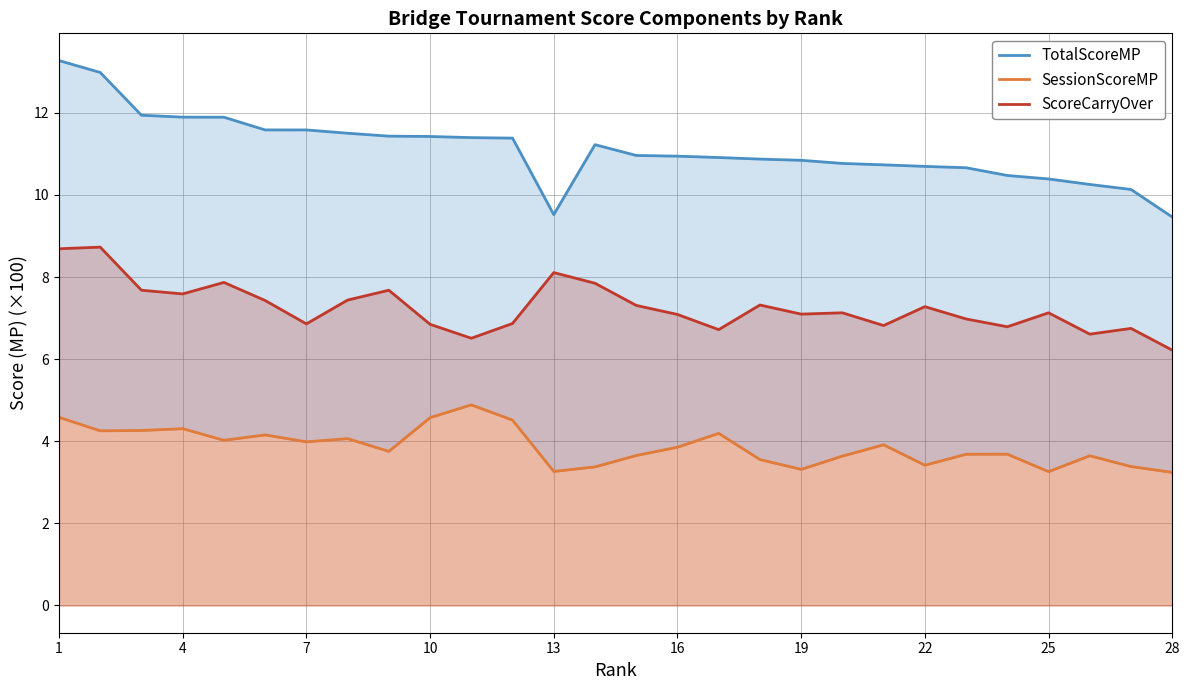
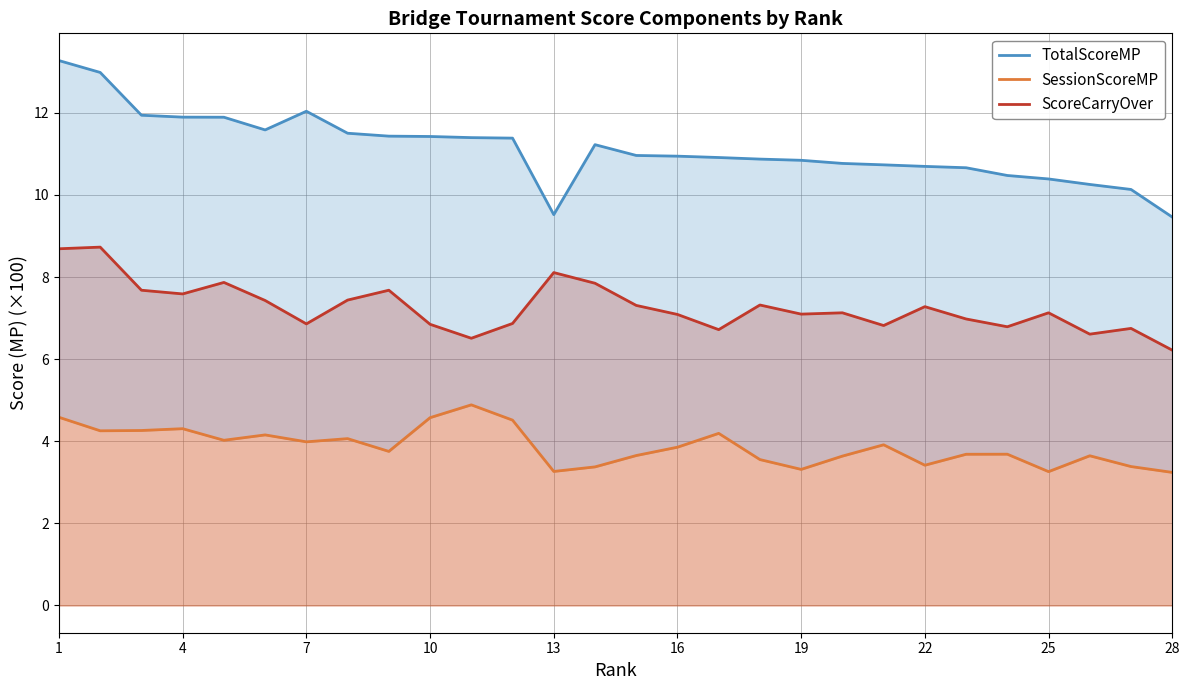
  {
    "TotalScoreMP": {
      "1": 13.3,
      "4": 11.9,
-     "7": 11.6,
+     "7": 12.0,
      "10": 11.4,
      "13": 9.5,
      "16": 10.9,
      "19": 10.8,
      "22": 10.7,
      "25": 10.4,
      "28": 9.5
    },
    "SessionScoreMP": {
      "1": 4.6,
      "4": 4.3,
      "7": 4.0,
      "10": 4.6,
      "13": 3.3,
      "16": 3.9,
      "19": 3.3,
      "22": 3.4,
      "25": 3.3,
      "28": 3.2
    },
    "ScoreCarryOver": {
      "1": 8.7,
      "4": 7.6,
      "7": 6.9,
      "10": 6.9,
      "13": 8.1,
      "16": 7.1,
      "19": 7.1,
      "22": 7.3,
      "25": 7.1,
      "28": 6.2
    }
  }
